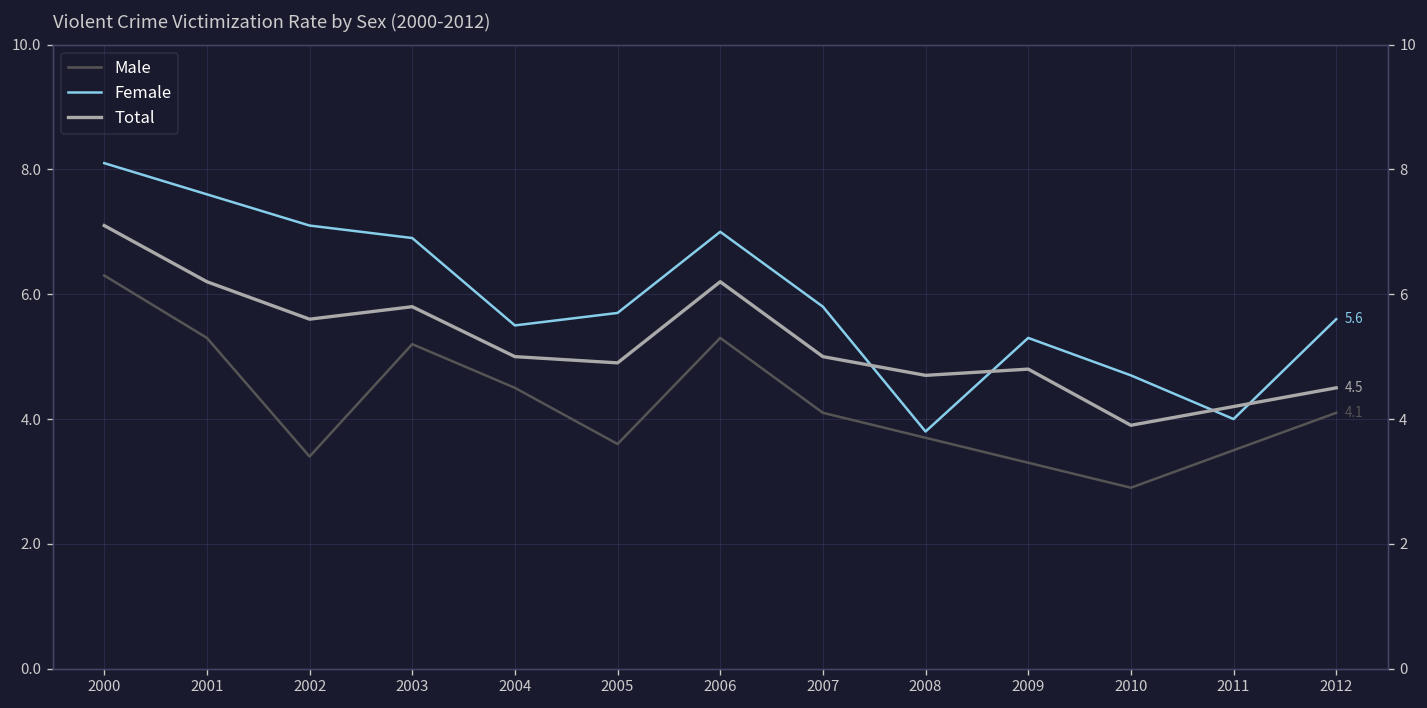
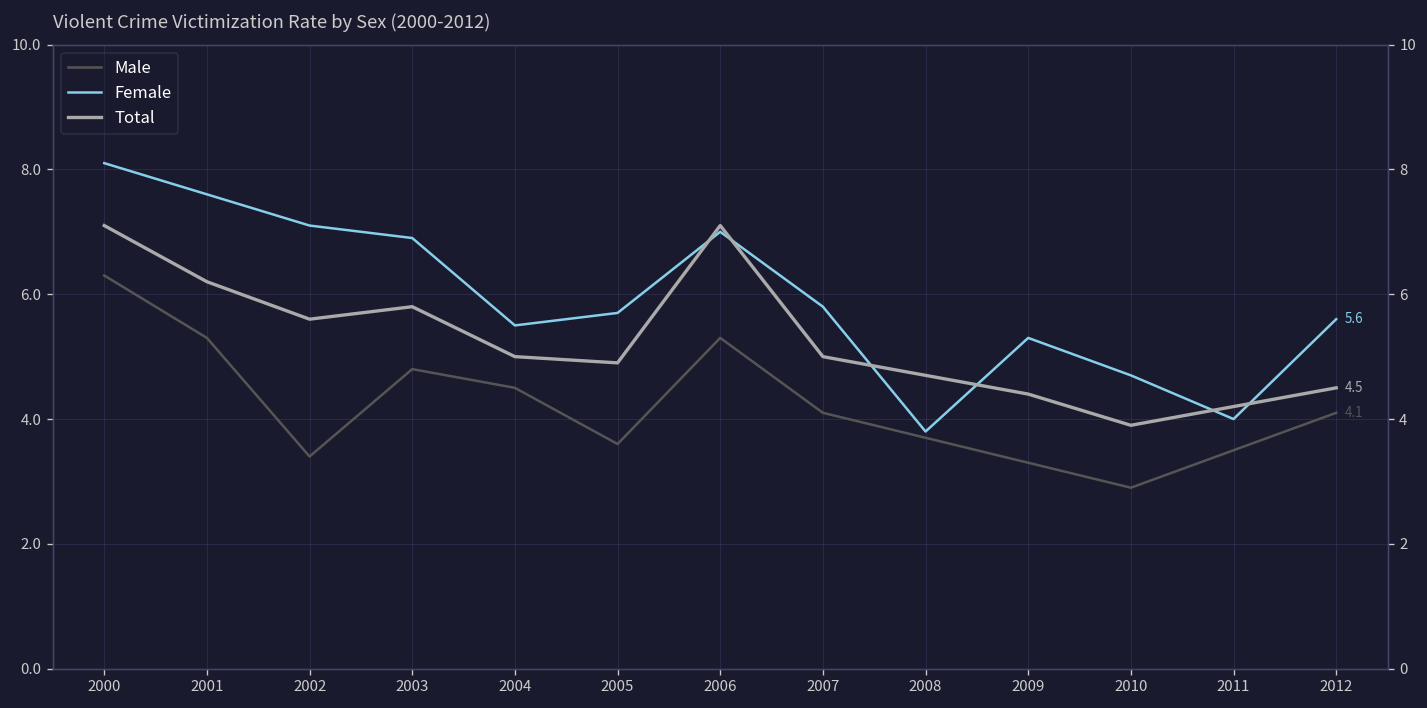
  {
    "Male": {
      "2000": 6.3,
      "2001": 5.3,
      "2002": 3.4,
-     "2003": 5.2,
+     "2003": 4.8,
      "2004": 4.5,
      "2005": 3.6,
      "2006": 5.3,
      "2007": 4.1,
      "2008": 3.7,
      "2009": 3.3,
      "2010": 2.9,
      "2011": 3.5
    },
    "Female": {
      "2012": 5.6
    },
    "Total": {
      "2000": 7.1,
      "2001": 6.2,
      "2002": 5.6,
      "2003": 5.8,
      "2004": 5.0,
      "2005": 4.9,
-     "2006": 6.2,
+     "2006": 7.1,
      "2007": 5.0,
      "2008": 4.7,
-     "2009": 4.8,
+     "2009": 4.4,
      "2010": 3.9,
      "2011": 4.2
    }
  }
